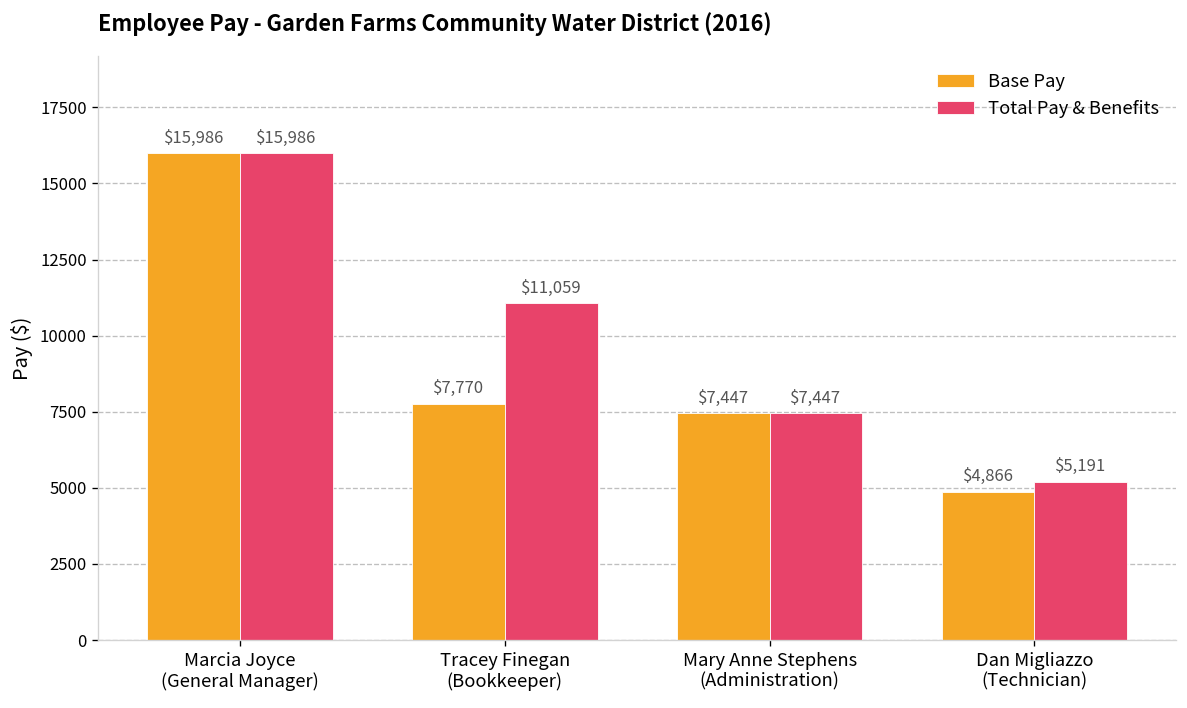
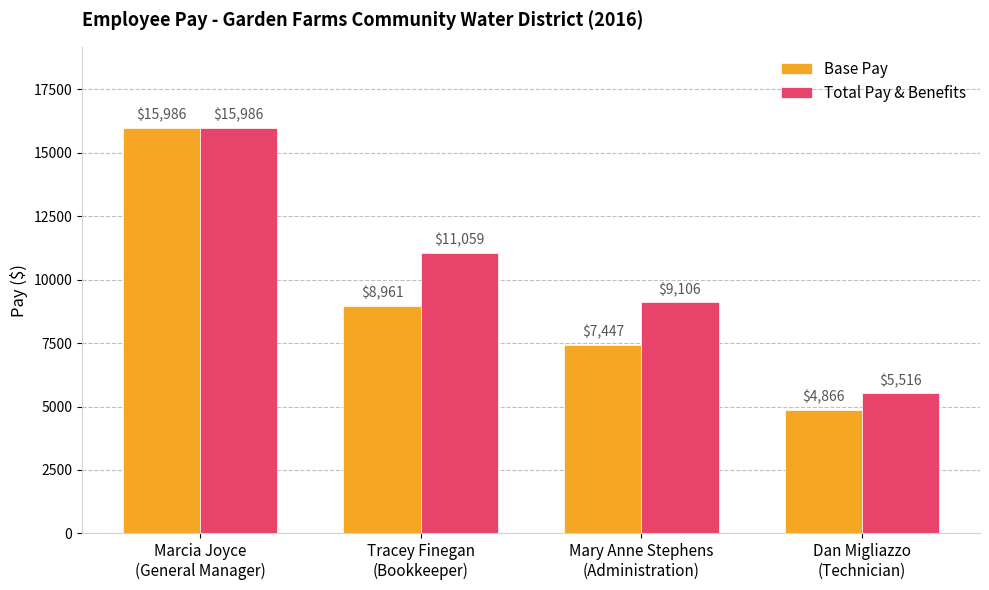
  {
    "Base Pay": {
      "Marcia Joyce (General Manager)": "$15,986",
-     "Tracey Finegan (Bookkeeper)": "$7,770",
+     "Tracey Finegan (Bookkeeper)": "$8,961",
      "Mary Anne Stephens (Administration)": "$7,447",
      "Dan Migliazzo (Technician)": "$4,866"
    },
    "Total Pay & Benefits": {
      "Marcia Joyce (General Manager)": "$15,986",
      "Tracey Finegan (Bookkeeper)": "$11,059",
-     "Mary Anne Stephens (Administration)": "$7,447",
-     "Dan Migliazzo (Technician)": "$5,191"
+     "Mary Anne Stephens (Administration)": "$9,106",
+     "Dan Migliazzo (Technician)": "$5,516"
    }
  }
